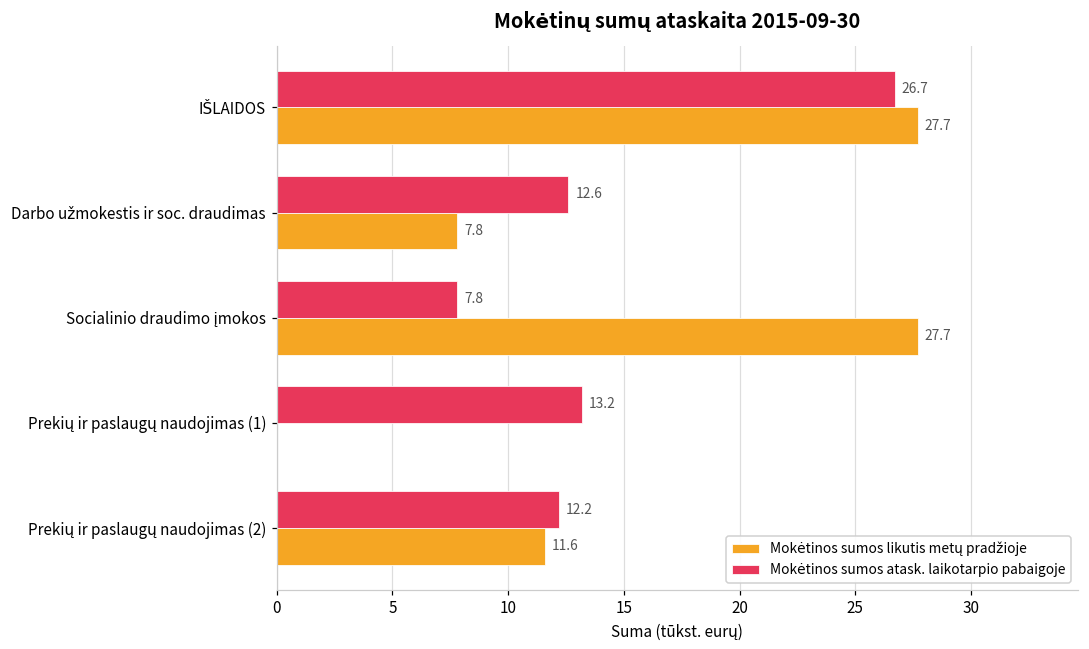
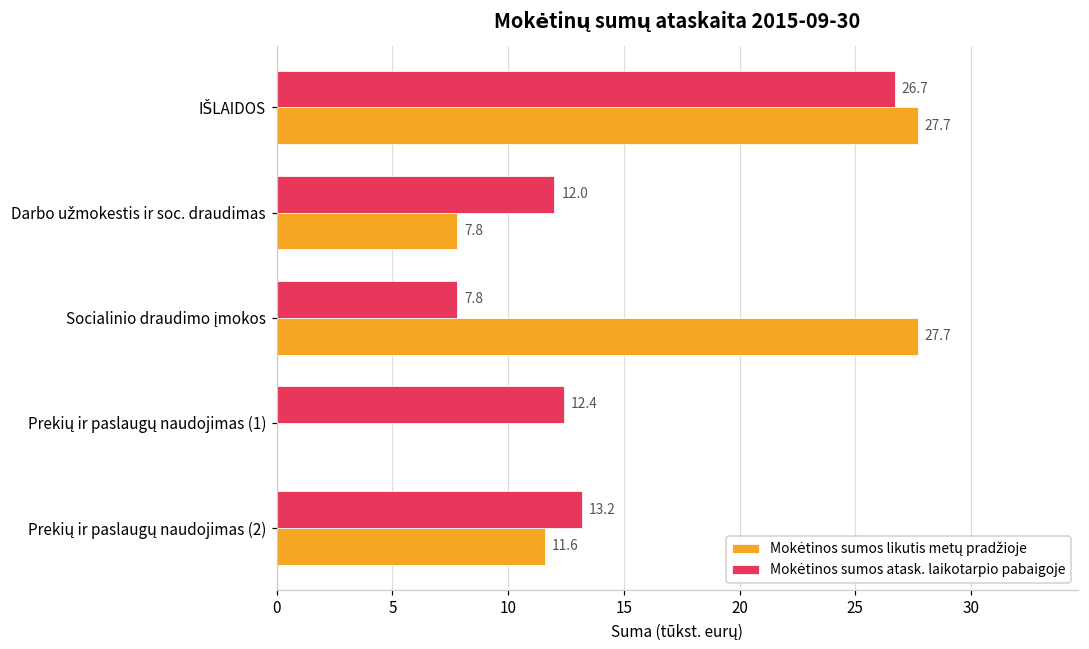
  {
    "Mokėtinos sumos likutis metų pradžioje": {
      "IŠLAIDOS": 27.7,
      "Darbo užmokestis ir soc. draudimas": 7.8,
      "Socialinio draudimo įmokos": 27.7,
      "Prekių ir paslaugų naudojimas (2)": 11.6
    },
    "Mokėtinos sumos atask. laikotarpio pabaigoje": {
      "IŠLAIDOS": 26.7,
-     "Darbo užmokestis ir soc. draudimas": 12.6,
+     "Darbo užmokestis ir soc. draudimas": 12.0,
      "Socialinio draudimo įmokos": 7.8,
-     "Prekių ir paslaugų naudojimas (1)": 13.2,
-     "Prekių ir paslaugų naudojimas (2)": 12.2
+     "Prekių ir paslaugų naudojimas (1)": 12.4,
+     "Prekių ir paslaugų naudojimas (2)": 13.2
    }
  }
